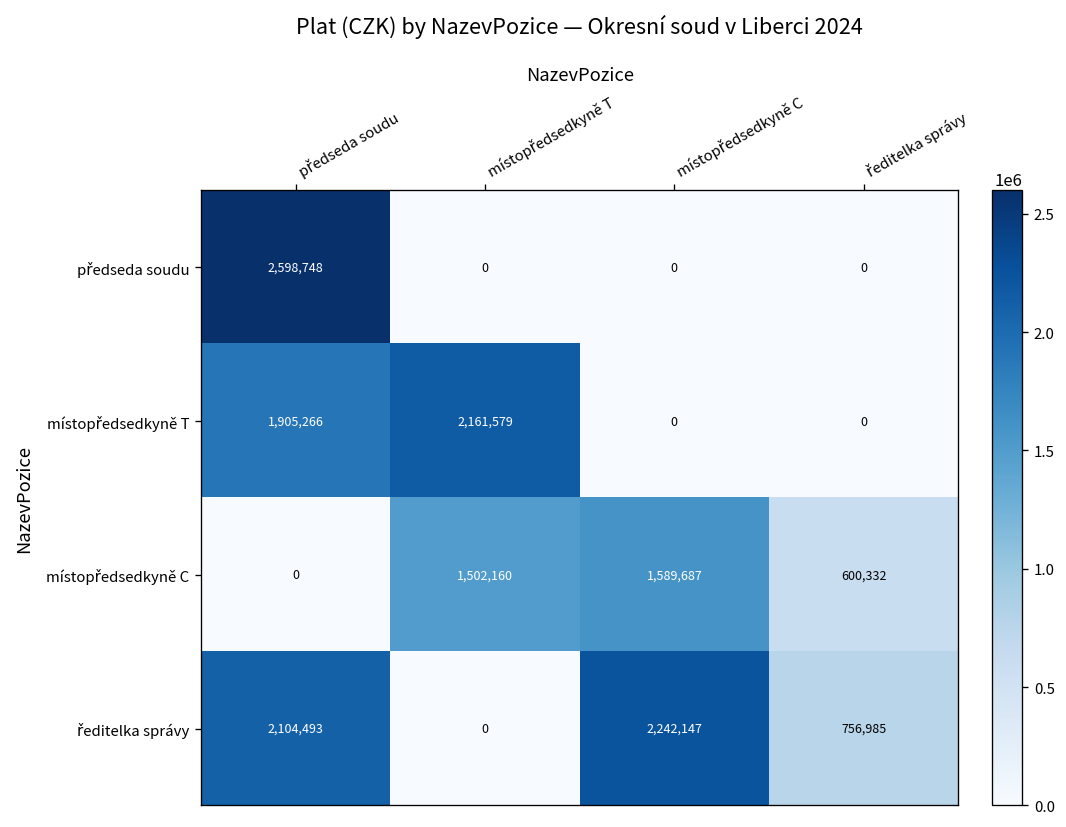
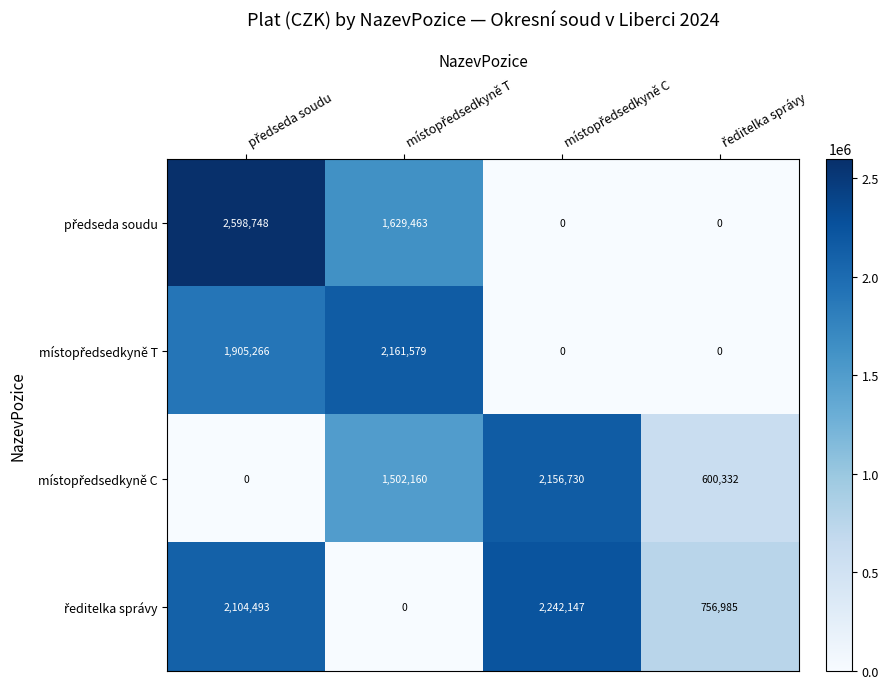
  {
    "předseda soudu": {
      "předseda soudu": "2,598,748",
-     "místopředsedkyně T": "0",
+     "místopředsedkyně T": "1,629,463",
      "místopředsedkyně C": "0",
      "ředitelka správy": "0"
    },
    "místopředsedkyně T": {
      "předseda soudu": "1,905,266",
      "místopředsedkyně T": "2,161,579",
      "místopředsedkyně C": "0",
      "ředitelka správy": "0"
    },
    "místopředsedkyně C": {
      "předseda soudu": "0",
      "místopředsedkyně T": "1,502,160",
-     "místopředsedkyně C": "1,589,687",
+     "místopředsedkyně C": "2,156,730",
      "ředitelka správy": "600,332"
    },
    "ředitelka správy": {
      "předseda soudu": "2,104,493",
      "místopředsedkyně T": "0",
      "místopředsedkyně C": "2,242,147",
      "ředitelka správy": "756,985"
    }
  }
